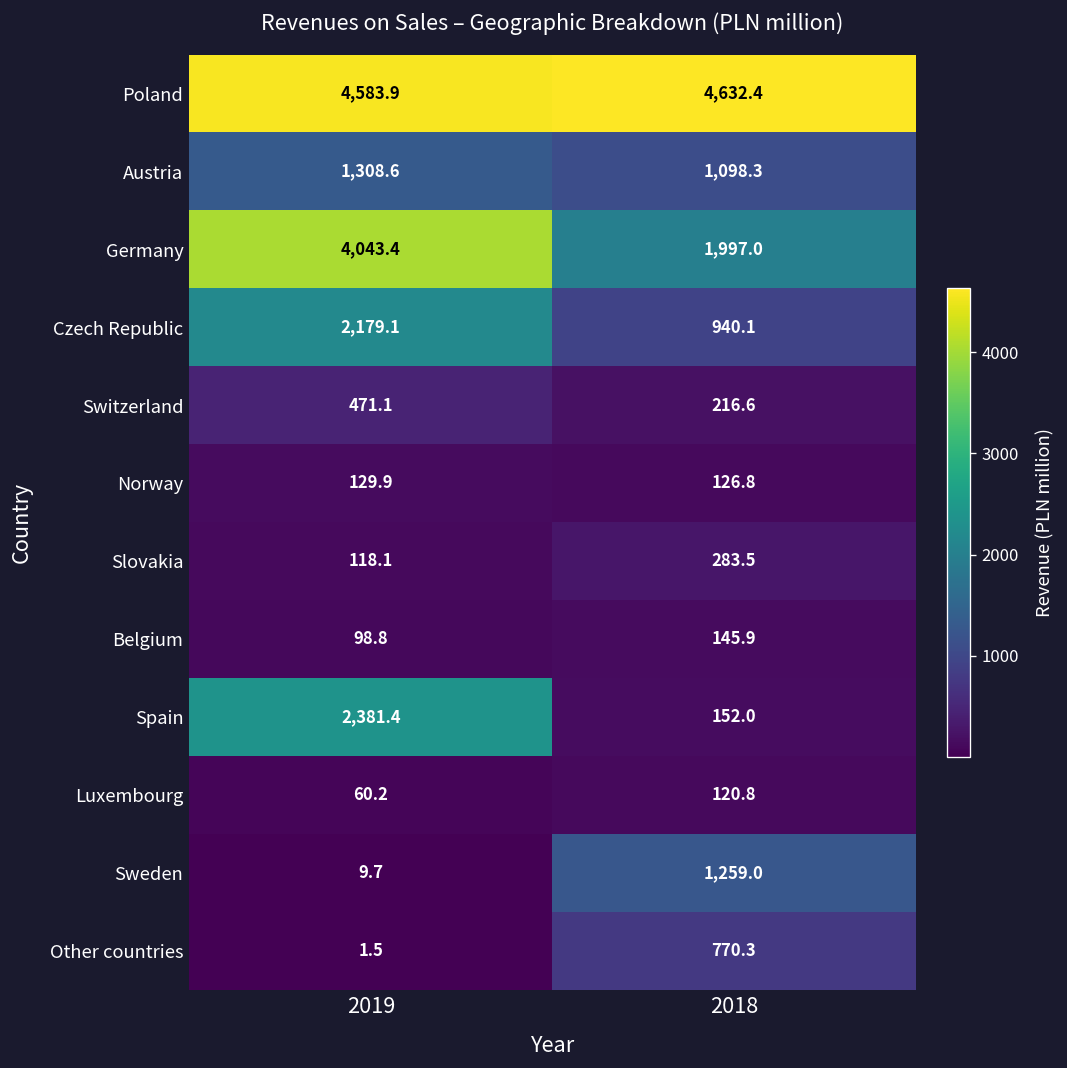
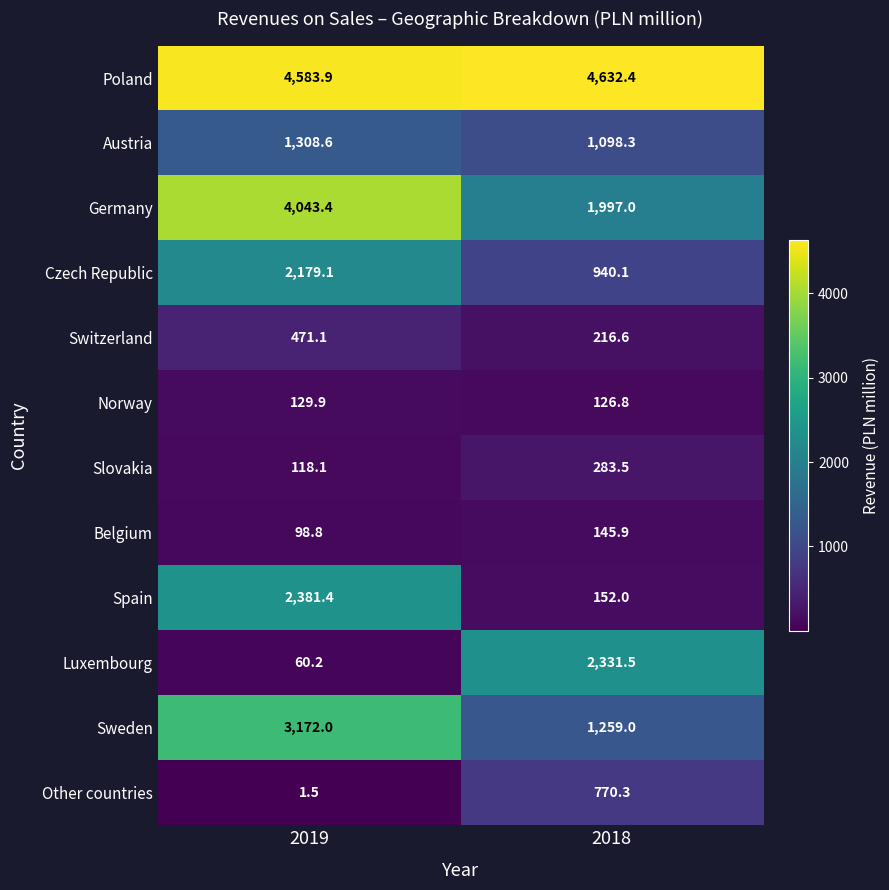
  {
    "Poland": {
      "2019": "4,583.9",
      "2018": "4,632.4"
    },
    "Austria": {
      "2019": "1,308.6",
      "2018": "1,098.3"
    },
    "Germany": {
      "2019": "4,043.4",
      "2018": "1,997.0"
    },
    "Czech Republic": {
      "2019": "2,179.1",
      "2018": "940.1"
    },
    "Switzerland": {
      "2019": "471.1",
      "2018": "216.6"
    },
    "Norway": {
      "2019": "129.9",
      "2018": "126.8"
    },
    "Slovakia": {
      "2019": "118.1",
      "2018": "283.5"
    },
    "Belgium": {
      "2019": "98.8",
      "2018": "145.9"
    },
    "Spain": {
      "2019": "2,381.4",
      "2018": "152.0"
    },
    "Luxembourg": {
      "2019": "60.2",
-     "2018": "120.8"
+     "2018": "2,331.5"
    },
    "Sweden": {
-     "2019": "9.7",
+     "2019": "3,172.0",
      "2018": "1,259.0"
    },
    "Other countries": {
      "2019": "1.5",
      "2018": "770.3"
    }
  }
